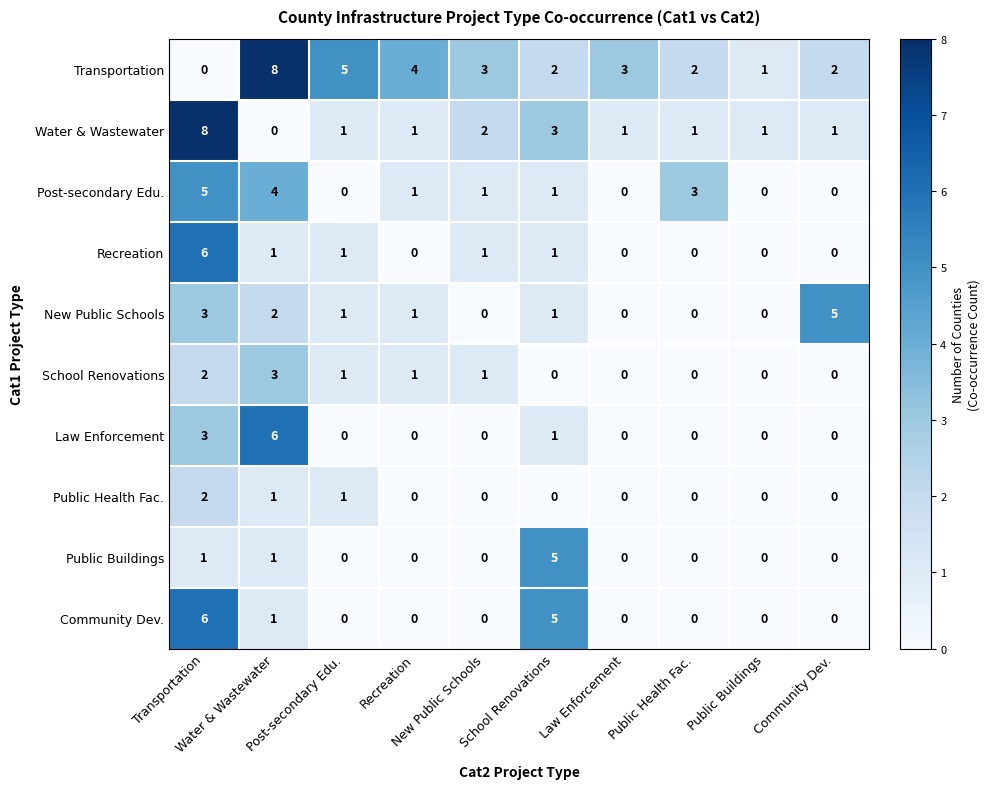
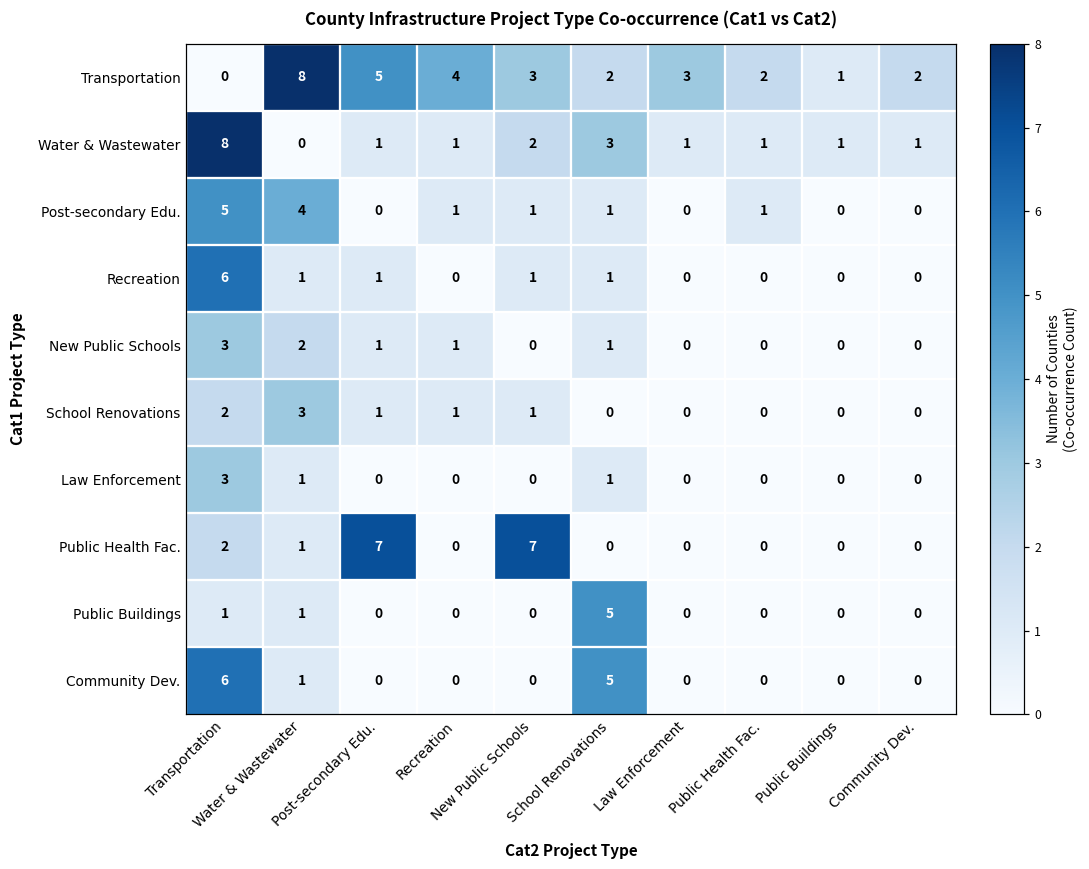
  {
    "Transportation": {
      "Transportation": 0,
      "Water & Wastewater": 8,
      "Post-secondary Edu.": 5,
      "Recreation": 4,
      "New Public Schools": 3,
      "School Renovations": 2,
      "Law Enforcement": 3,
      "Public Health Fac.": 2,
      "Public Buildings": 1,
      "Community Dev.": 2
    },
    "Water & Wastewater": {
      "Transportation": 8,
      "Water & Wastewater": 0,
      "Post-secondary Edu.": 1,
      "Recreation": 1,
      "New Public Schools": 2,
      "School Renovations": 3,
      "Law Enforcement": 1,
      "Public Health Fac.": 1,
      "Public Buildings": 1,
      "Community Dev.": 1
    },
    "Post-secondary Edu.": {
      "Transportation": 5,
      "Water & Wastewater": 4,
      "Post-secondary Edu.": 0,
      "Recreation": 1,
      "New Public Schools": 1,
      "School Renovations": 1,
      "Law Enforcement": 0,
-     "Public Health Fac.": 3,
+     "Public Health Fac.": 1,
      "Public Buildings": 0,
      "Community Dev.": 0
    },
    "Recreation": {
      "Transportation": 6,
      "Water & Wastewater": 1,
      "Post-secondary Edu.": 1,
      "Recreation": 0,
      "New Public Schools": 1,
      "School Renovations": 1,
      "Law Enforcement": 0,
      "Public Health Fac.": 0,
      "Public Buildings": 0,
      "Community Dev.": 0
    },
    "New Public Schools": {
      "Transportation": 3,
      "Water & Wastewater": 2,
      "Post-secondary Edu.": 1,
      "Recreation": 1,
      "New Public Schools": 0,
      "School Renovations": 1,
      "Law Enforcement": 0,
      "Public Health Fac.": 0,
      "Public Buildings": 0,
-     "Community Dev.": 5
+     "Community Dev.": 0
    },
    "School Renovations": {
      "Transportation": 2,
      "Water & Wastewater": 3,
      "Post-secondary Edu.": 1,
      "Recreation": 1,
      "New Public Schools": 1,
      "School Renovations": 0,
      "Law Enforcement": 0,
      "Public Health Fac.": 0,
      "Public Buildings": 0,
      "Community Dev.": 0
    },
    "Law Enforcement": {
      "Transportation": 3,
-     "Water & Wastewater": 6,
+     "Water & Wastewater": 1,
      "Post-secondary Edu.": 0,
      "Recreation": 0,
      "New Public Schools": 0,
      "School Renovations": 1,
      "Law Enforcement": 0,
      "Public Health Fac.": 0,
      "Public Buildings": 0,
      "Community Dev.": 0
    },
    "Public Health Fac.": {
      "Transportation": 2,
      "Water & Wastewater": 1,
-     "Post-secondary Edu.": 1,
+     "Post-secondary Edu.": 7,
      "Recreation": 0,
-     "New Public Schools": 0,
+     "New Public Schools": 7,
      "School Renovations": 0,
      "Law Enforcement": 0,
      "Public Health Fac.": 0,
      "Public Buildings": 0,
      "Community Dev.": 0
    },
    "Public Buildings": {
      "Transportation": 1,
      "Water & Wastewater": 1,
      "Post-secondary Edu.": 0,
      "Recreation": 0,
      "New Public Schools": 0,
      "School Renovations": 5,
      "Law Enforcement": 0,
      "Public Health Fac.": 0,
      "Public Buildings": 0,
      "Community Dev.": 0
    },
    "Community Dev.": {
      "Transportation": 6,
      "Water & Wastewater": 1,
      "Post-secondary Edu.": 0,
      "Recreation": 0,
      "New Public Schools": 0,
      "School Renovations": 5,
      "Law Enforcement": 0,
      "Public Health Fac.": 0,
      "Public Buildings": 0,
      "Community Dev.": 0
    }
  }
